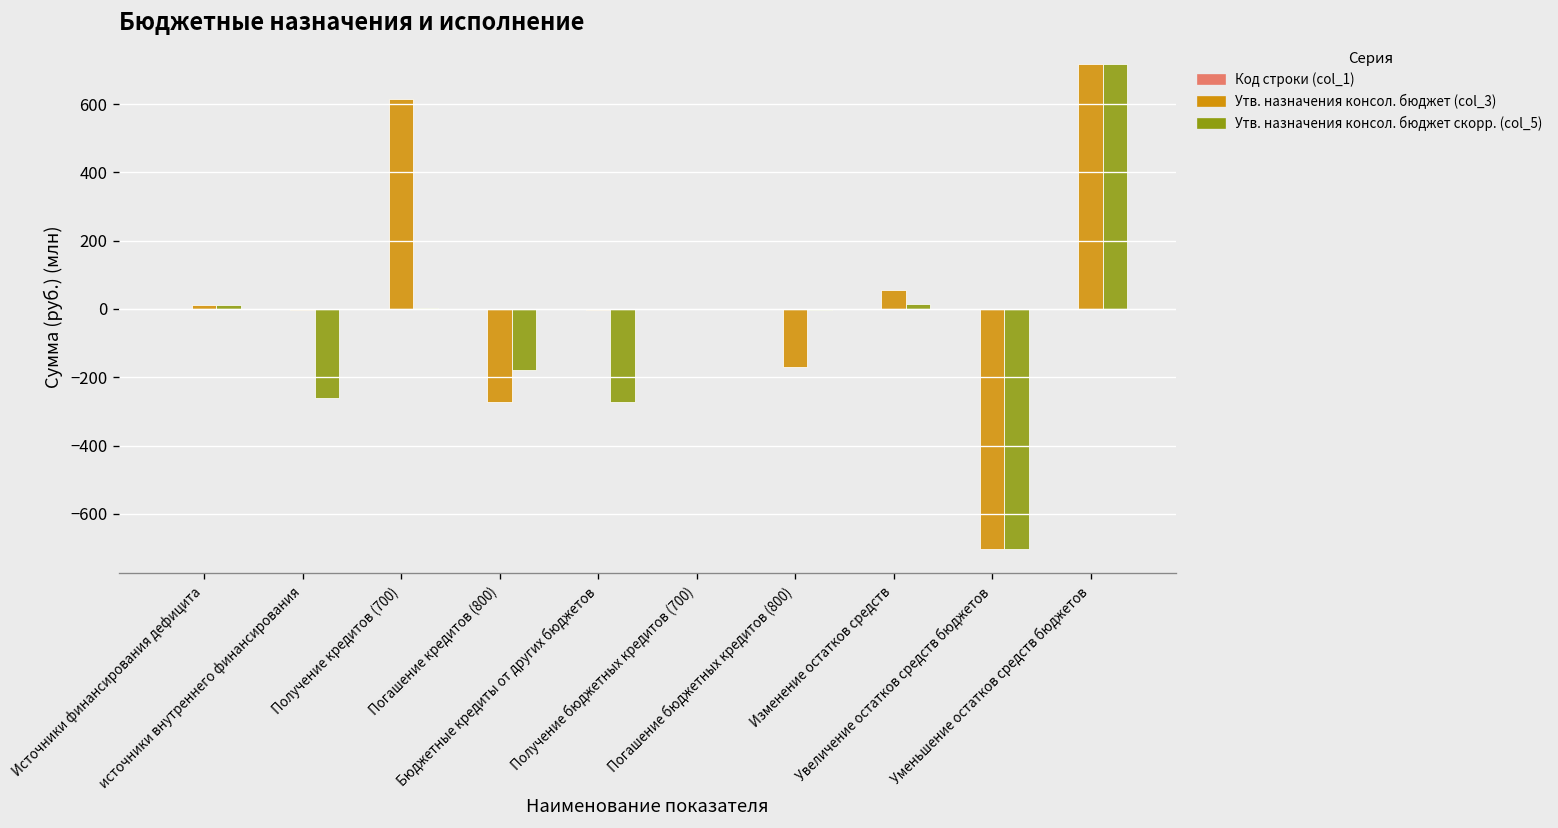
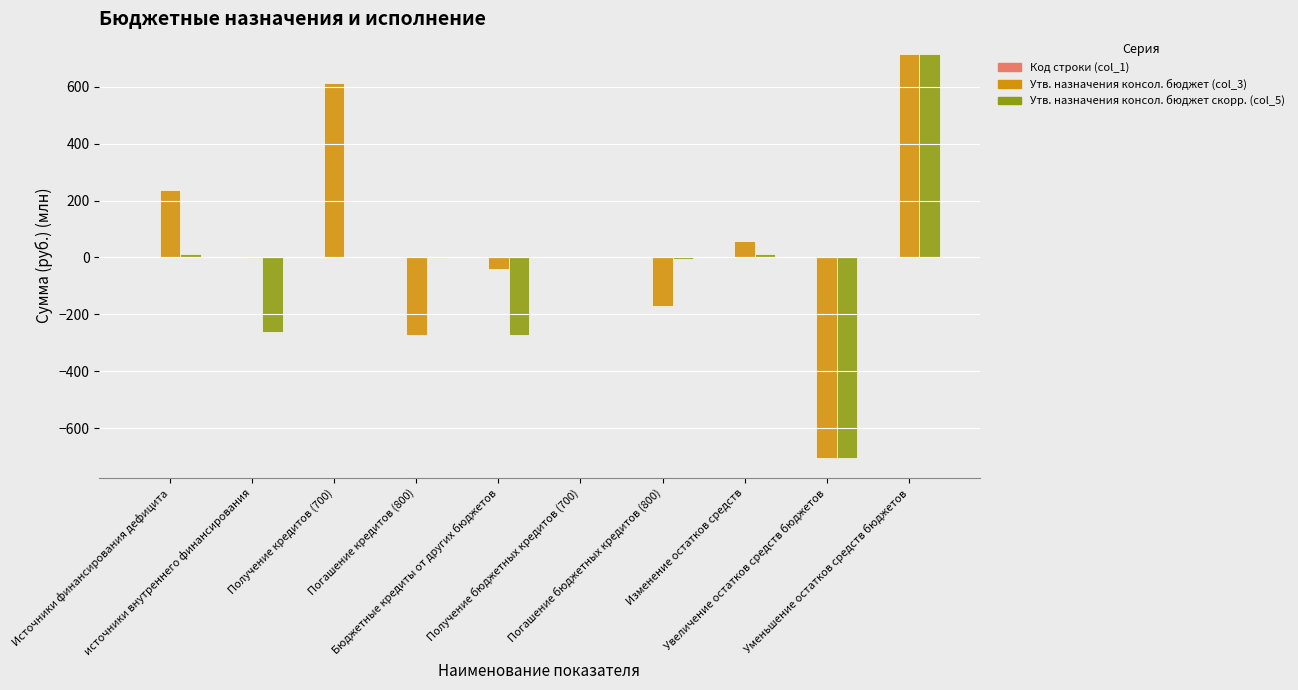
  {
    "Утв. назначения консол. бюджет (col_3)": {
-     "Источники финансирования дефицита": 10,
+     "Источники финансирования дефицита": 240,
      "Получение кредитов (700)": 610,
      "Погашение кредитов (800)": -270,
-     "Бюджетные кредиты от других бюджетов": 0,
+     "Бюджетные кредиты от других бюджетов": -40,
      "Погашение бюджетных кредитов (800)": -170,
      "Изменение остатков средств": 60,
      "Увеличение остатков средств бюджетов": -700,
      "Уменьшение остатков средств бюджетов": 720
    },
    "Утв. назначения консол. бюджет скорр. (col_5)": {
      "Источники финансирования дефицита": 10,
      "источники внутреннего финансирования": -260,
-     "Погашение кредитов (800)": -180,
+     "Погашение кредитов (800)": 0,
      "Бюджетные кредиты от других бюджетов": -270,
      "Изменение остатков средств": 10,
      "Увеличение остатков средств бюджетов": -700,
      "Уменьшение остатков средств бюджетов": 720
    }
  }
